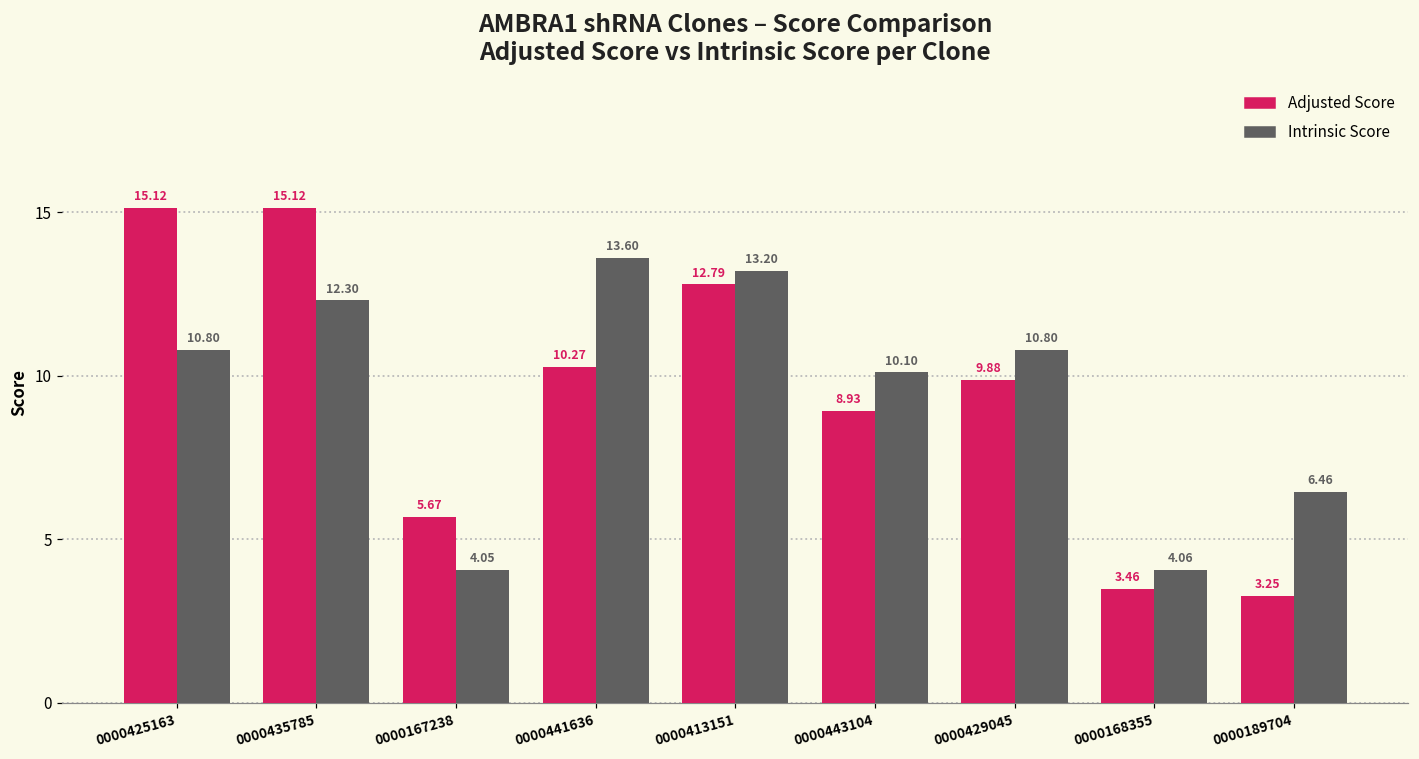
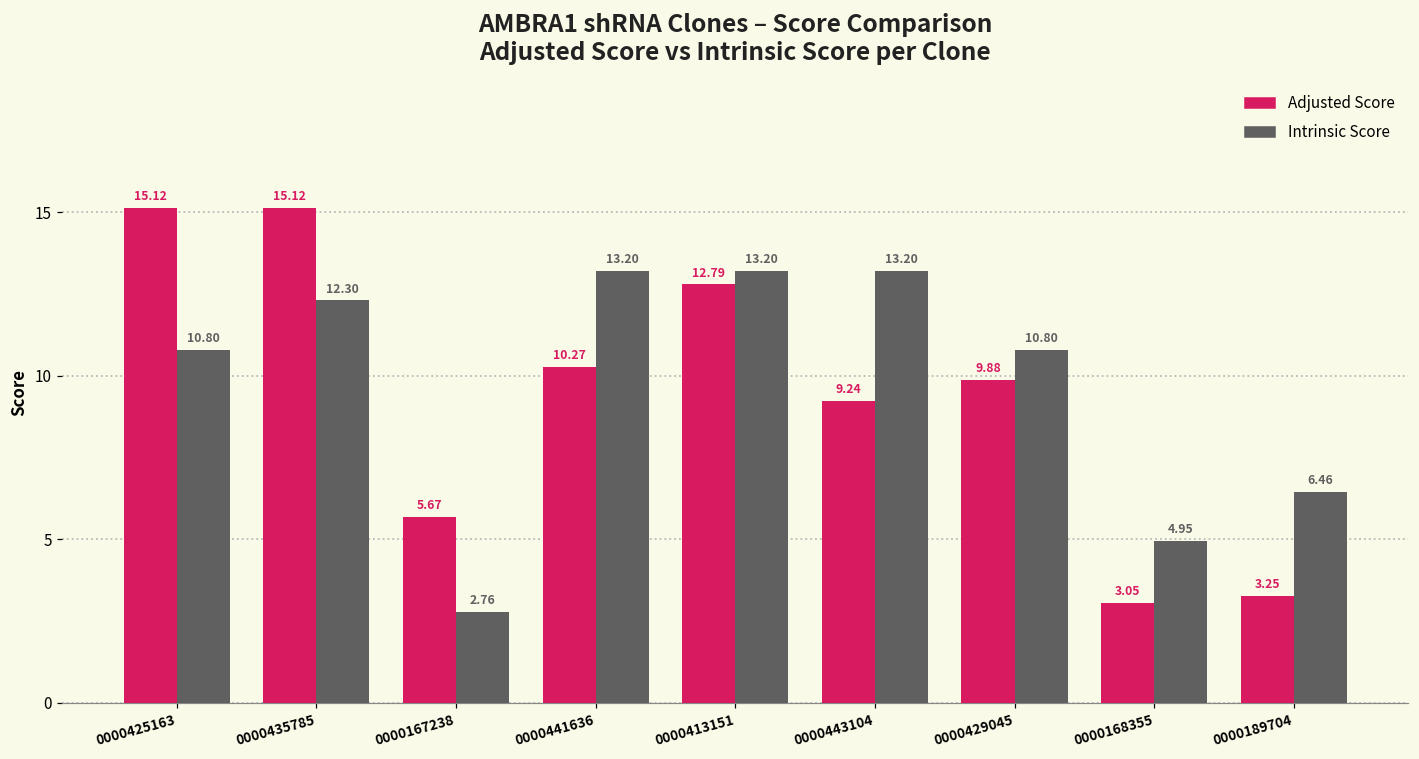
  {
    "Adjusted Score": {
      "0000425163": 15.12,
      "0000435785": 15.12,
      "0000167238": 5.67,
      "0000441636": 10.27,
      "0000413151": 12.79,
-     "0000443104": 8.93,
+     "0000443104": 9.24,
      "0000429045": 9.88,
-     "0000168355": 3.46,
+     "0000168355": 3.05,
      "0000189704": 3.25
    },
    "Intrinsic Score": {
      "0000425163": 10.80,
      "0000435785": 12.30,
-     "0000167238": 4.05,
-     "0000441636": 13.60,
+     "0000167238": 2.76,
+     "0000441636": 13.20,
      "0000413151": 13.20,
-     "0000443104": 10.10,
+     "0000443104": 13.20,
      "0000429045": 10.80,
-     "0000168355": 4.06,
+     "0000168355": 4.95,
      "0000189704": 6.46
    }
  }
